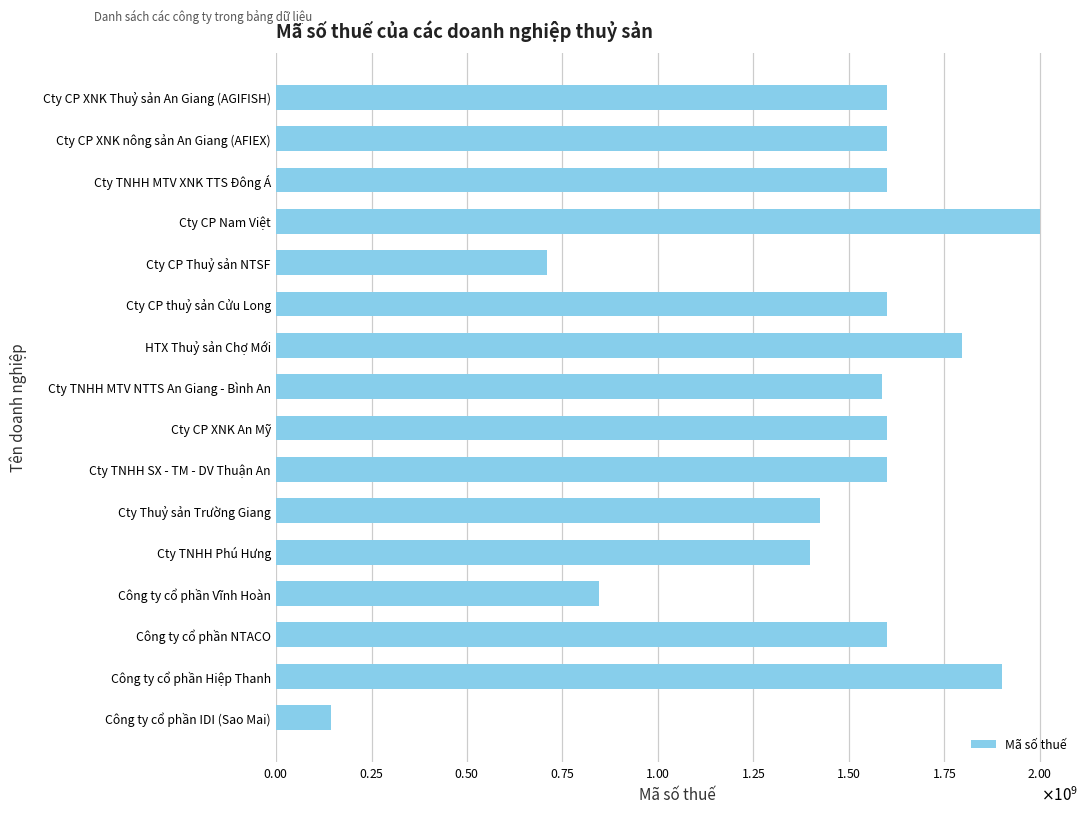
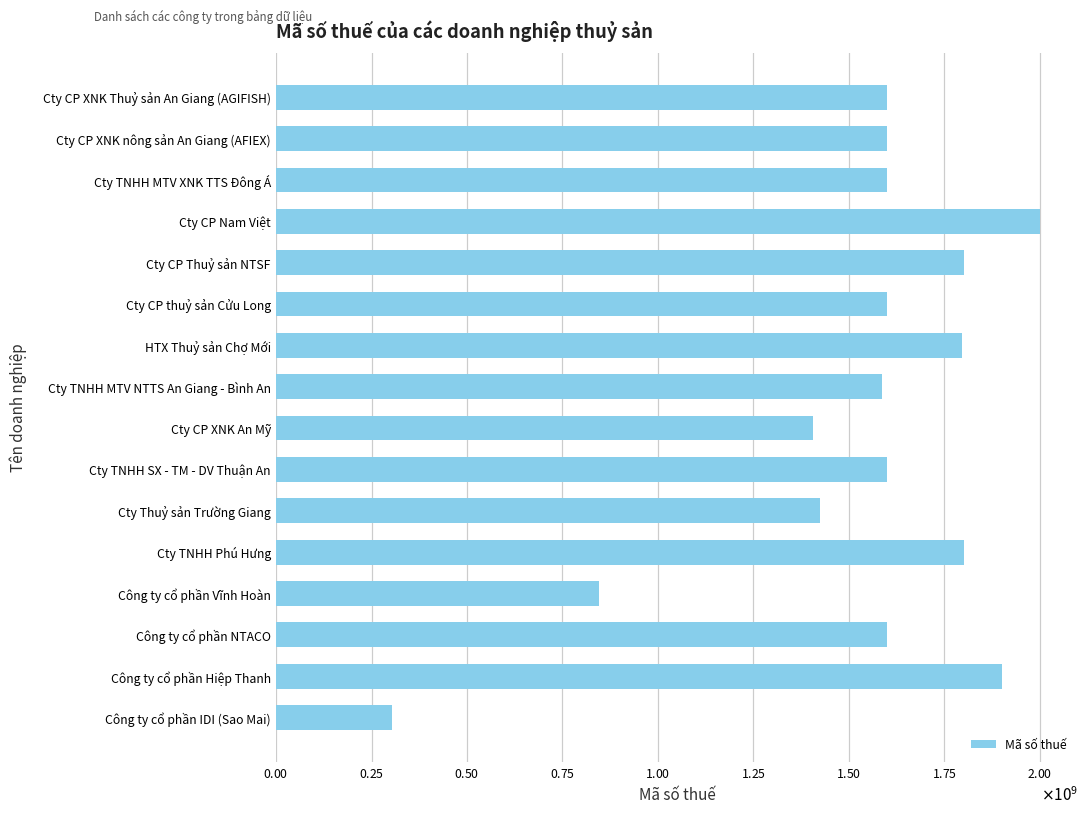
  {
    "Cty CP XNK Thuỷ sản An Giang (AGIFISH)": 1600000000,
    "Cty CP XNK nông sản An Giang (AFIEX)": 1600000000,
    "Cty TNHH MTV XNK TTS Đông Á": 1600000000,
    "Cty CP Nam Việt": 2000000000,
-   "Cty CP Thuỷ sản NTSF": 710000000,
+   "Cty CP Thuỷ sản NTSF": 1800000000,
    "Cty CP thuỷ sản Cửu Long": 1600000000,
    "HTX Thuỷ sản Chợ Mới": 1800000000,
    "Cty TNHH MTV NTTS An Giang - Bình An": 1590000000,
-   "Cty CP XNK An Mỹ": 1600000000,
+   "Cty CP XNK An Mỹ": 1410000000,
    "Cty TNHH SX - TM - DV Thuận An": 1600000000,
    "Cty Thuỷ sản Trường Giang": 1420000000,
-   "Cty TNHH Phú Hưng": 1400000000,
+   "Cty TNHH Phú Hưng": 1800000000,
    "Công ty cổ phần Vĩnh Hoàn": 840000000,
    "Công ty cổ phần NTACO": 1600000000,
    "Công ty cổ phần Hiệp Thanh": 1900000000,
-   "Công ty cổ phần IDI (Sao Mai)": 140000000
+   "Công ty cổ phần IDI (Sao Mai)": 300000000
  }
